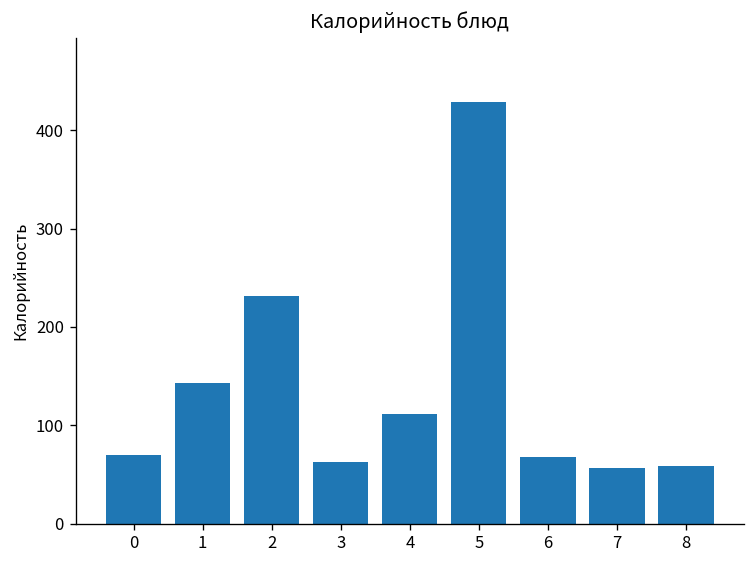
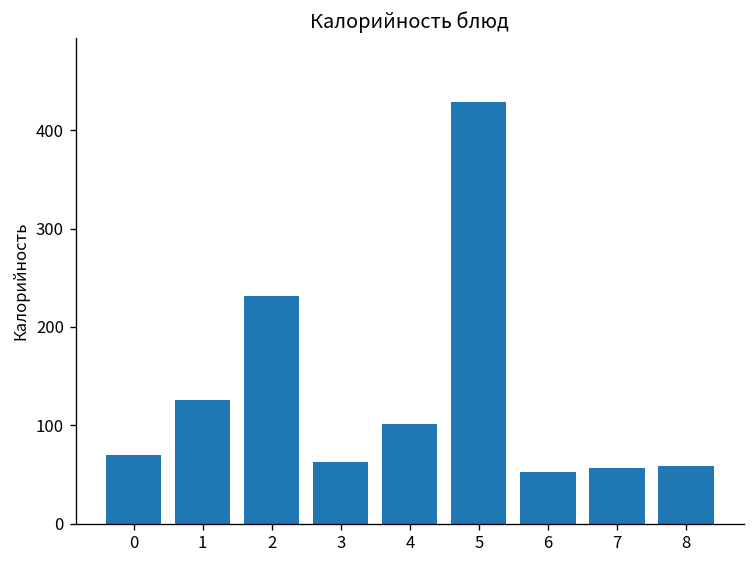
  {
    "0": 70,
-   "1": 140,
+   "1": 130,
    "2": 230,
    "3": 60,
-   "4": 110,
+   "4": 100,
    "5": 430,
-   "6": 70,
+   "6": 50,
    "7": 60,
    "8": 60
  }
